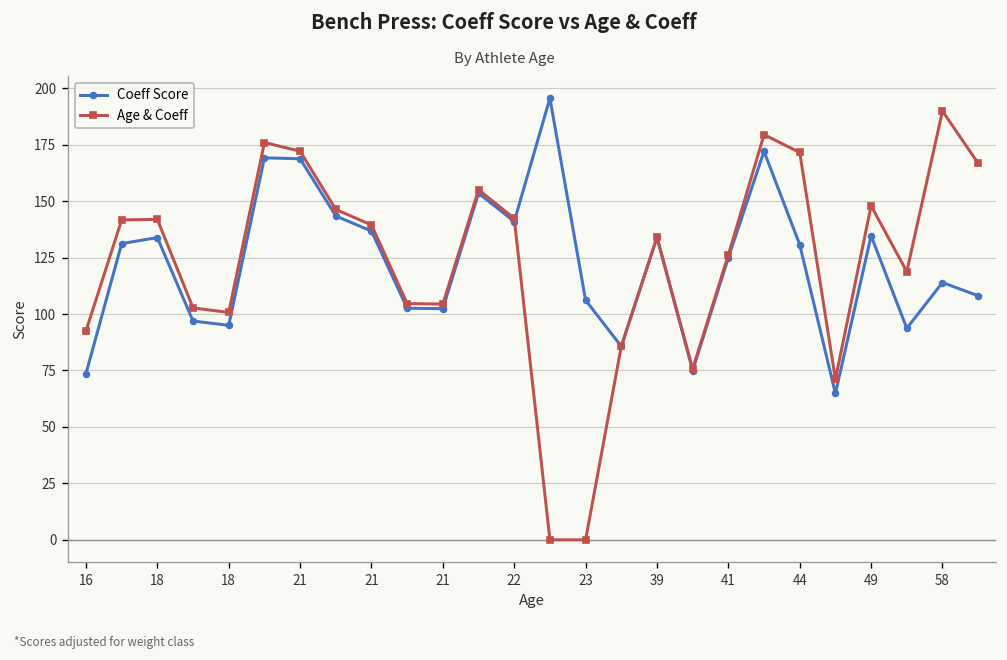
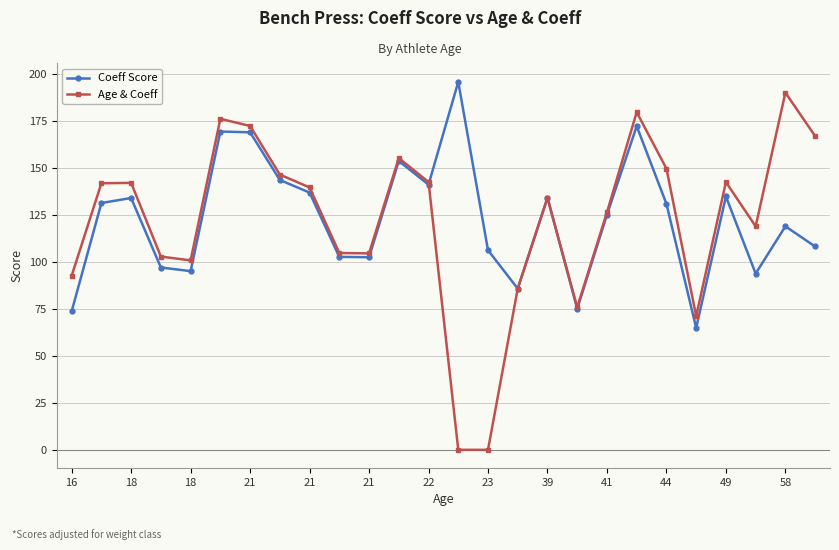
  {
    "Coeff Score": {
      "16": 74,
      "22": 141,
      "44": 131,
      "49": 135,
-     "58": 114
+     "58": 119
    },
    "Age & Coeff": {
      "16": 93,
      "22": 142,
-     "44": 172,
-     "49": 148,
+     "44": 150,
+     "49": 142,
      "58": 190
    }
  }
